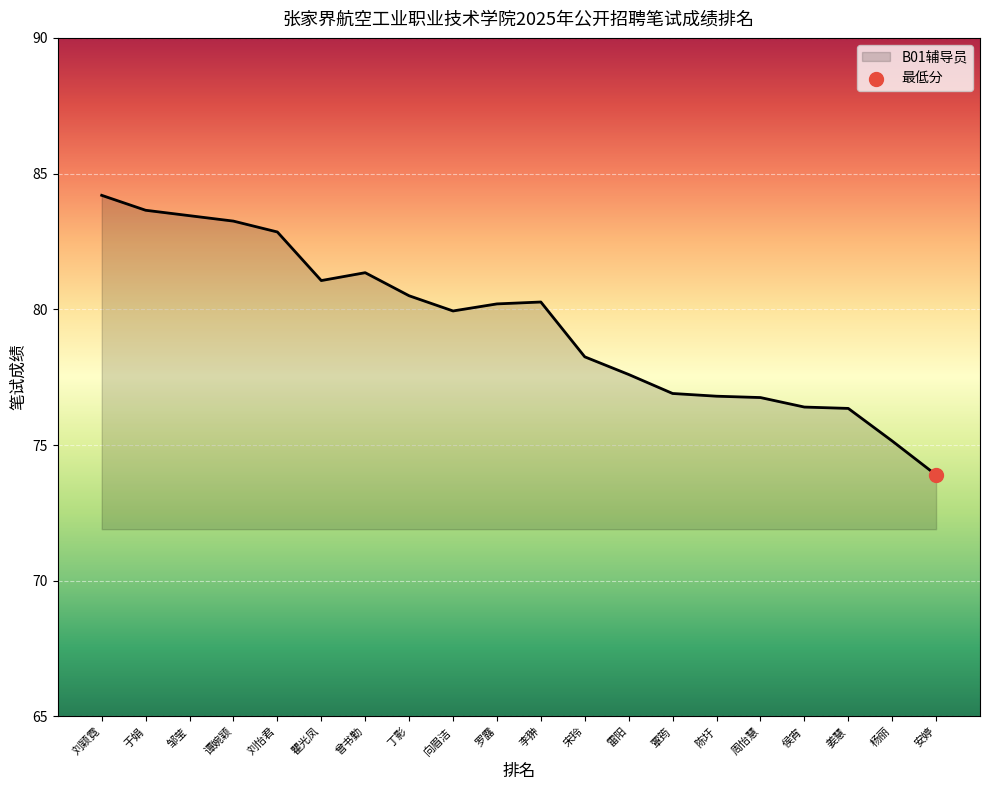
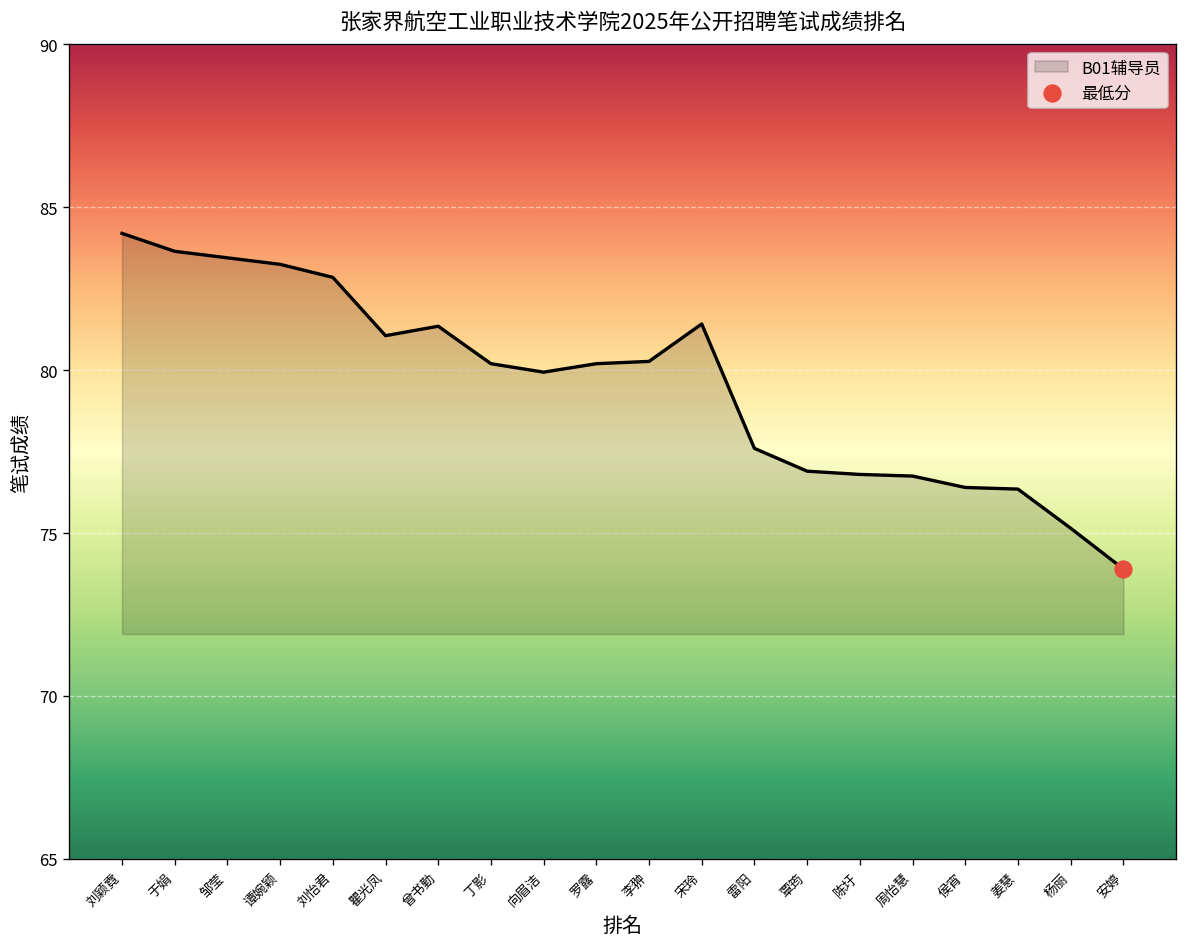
  {
    "B01辅导员": {
      "刘颖霓": 84.2,
      "于娟": 83.7,
      "邹莹": 83.5,
      "谭婉颖": 83.3,
      "刘怡君": 82.9,
      "瞿光凤": 81.1,
      "曾书勤": 81.4,
-     "丁影": 80.5,
+     "丁影": 80.2,
      "向眉洁": 79.9,
      "罗露": 80.2,
      "李翀": 80.3,
-     "宋玲": 78.3,
+     "宋玲": 81.4,
      "雷阳": 77.6,
      "覃筠": 76.9,
      "陈圩": 76.8,
      "周怡慧": 76.8,
      "侯宵": 76.4,
      "姜慧": 76.4,
      "杨丽": 75.2
    }
  }
